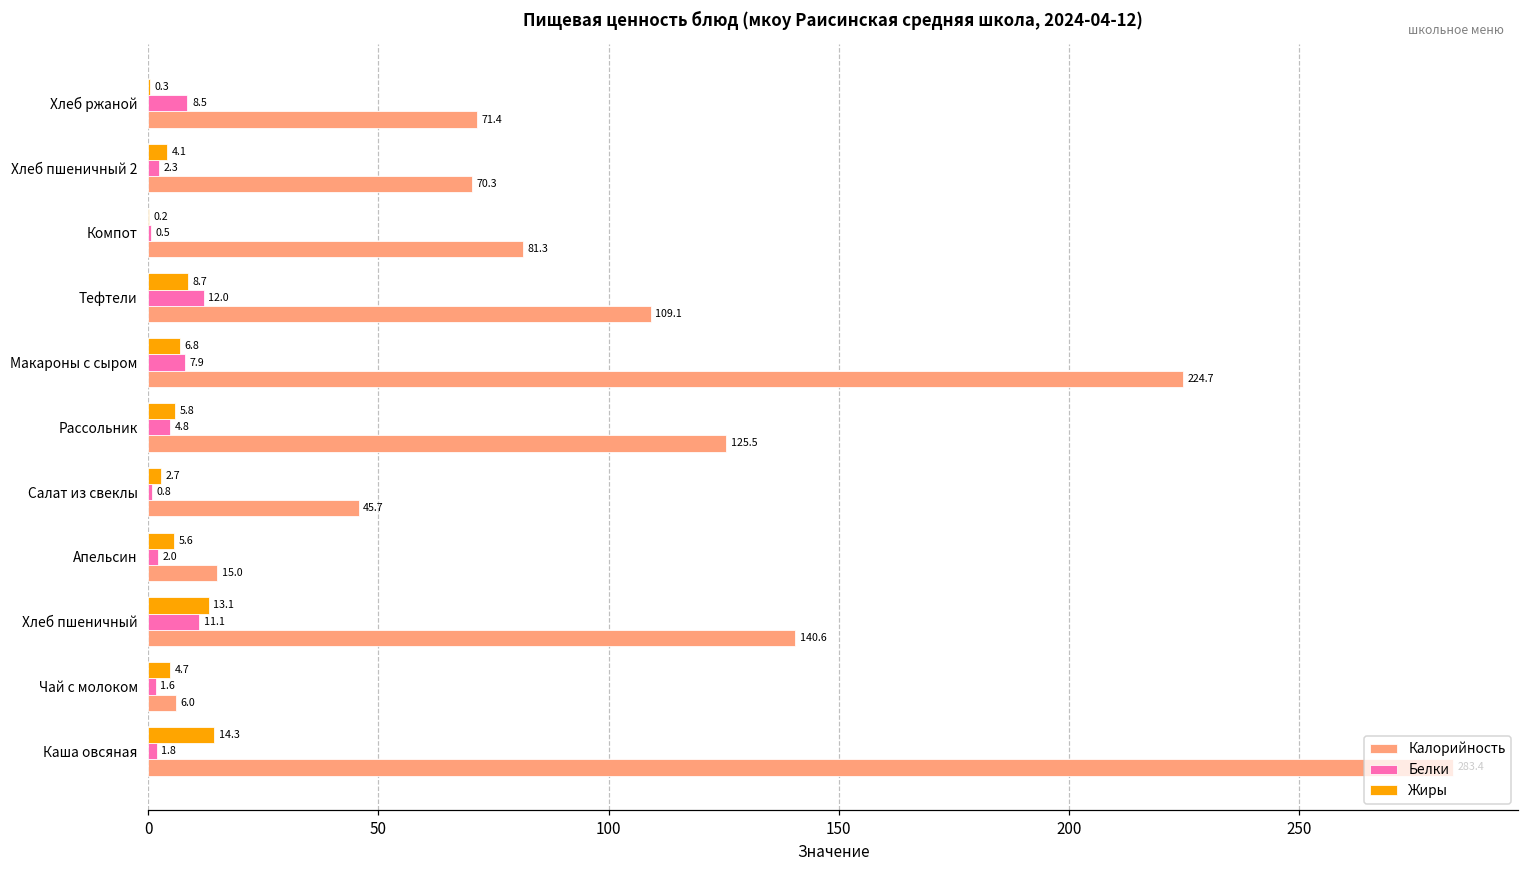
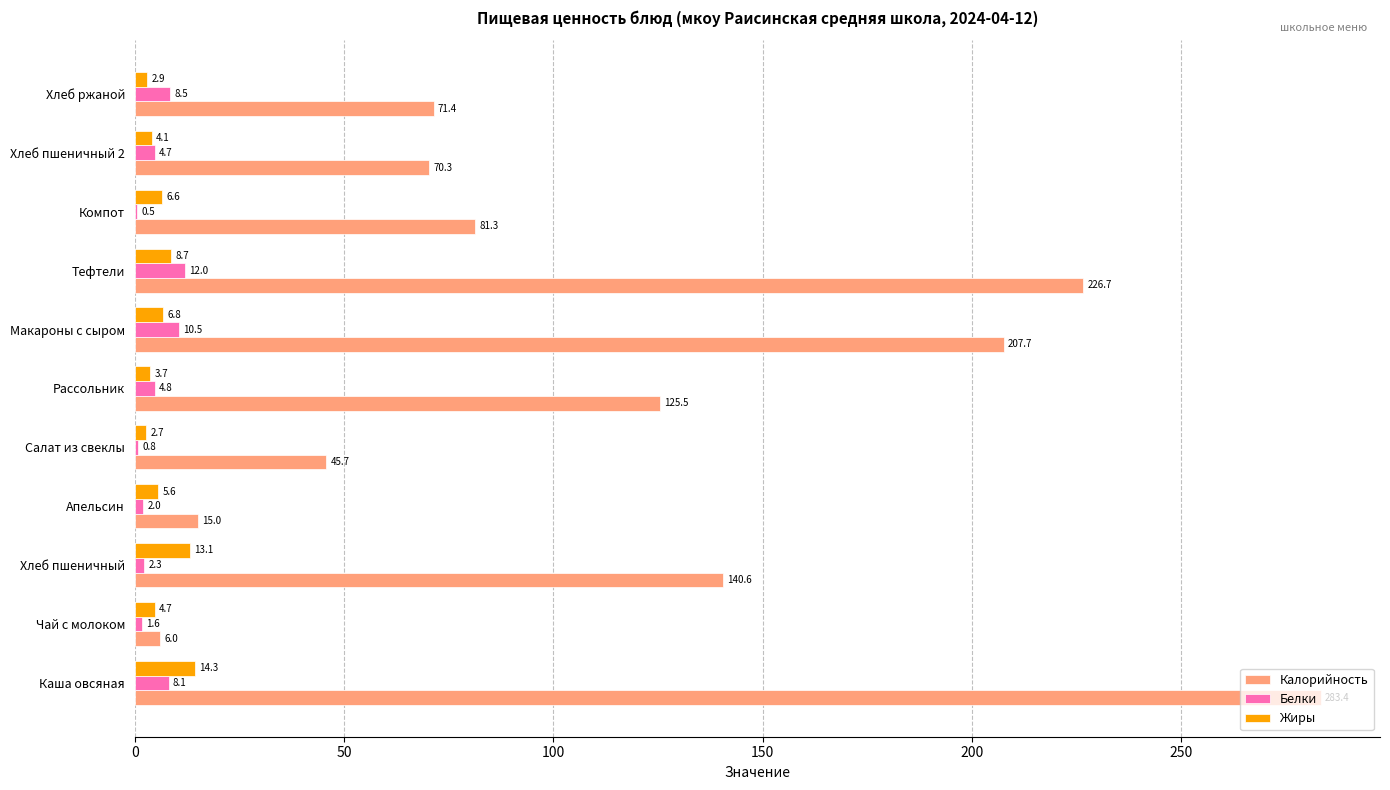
  {
    "Калорийность": {
      "Хлеб ржаной": 71.4,
      "Хлеб пшеничный 2": 70.3,
      "Компот": 81.3,
-     "Тефтели": 109.1,
-     "Макароны с сыром": 224.7,
+     "Тефтели": 226.7,
+     "Макароны с сыром": 207.7,
      "Рассольник": 125.5,
      "Салат из свеклы": 45.7,
      "Апельсин": 15.0,
      "Хлеб пшеничный": 140.6,
      "Чай с молоком": 6.0
    },
    "Белки": {
      "Хлеб ржаной": 8.5,
-     "Хлеб пшеничный 2": 2.3,
+     "Хлеб пшеничный 2": 4.7,
      "Компот": 0.5,
      "Тефтели": 12.0,
-     "Макароны с сыром": 7.9,
+     "Макароны с сыром": 10.5,
      "Рассольник": 4.8,
      "Салат из свеклы": 0.8,
      "Апельсин": 2.0,
-     "Хлеб пшеничный": 11.1,
+     "Хлеб пшеничный": 2.3,
      "Чай с молоком": 1.6,
-     "Каша овсяная": 1.8
+     "Каша овсяная": 8.1
    },
    "Жиры": {
-     "Хлеб ржаной": 0.3,
+     "Хлеб ржаной": 2.9,
      "Хлеб пшеничный 2": 4.1,
-     "Компот": 0.2,
+     "Компот": 6.6,
      "Тефтели": 8.7,
      "Макароны с сыром": 6.8,
-     "Рассольник": 5.8,
+     "Рассольник": 3.7,
      "Салат из свеклы": 2.7,
      "Апельсин": 5.6,
      "Хлеб пшеничный": 13.1,
      "Чай с молоком": 4.7,
      "Каша овсяная": 14.3
    }
  }
